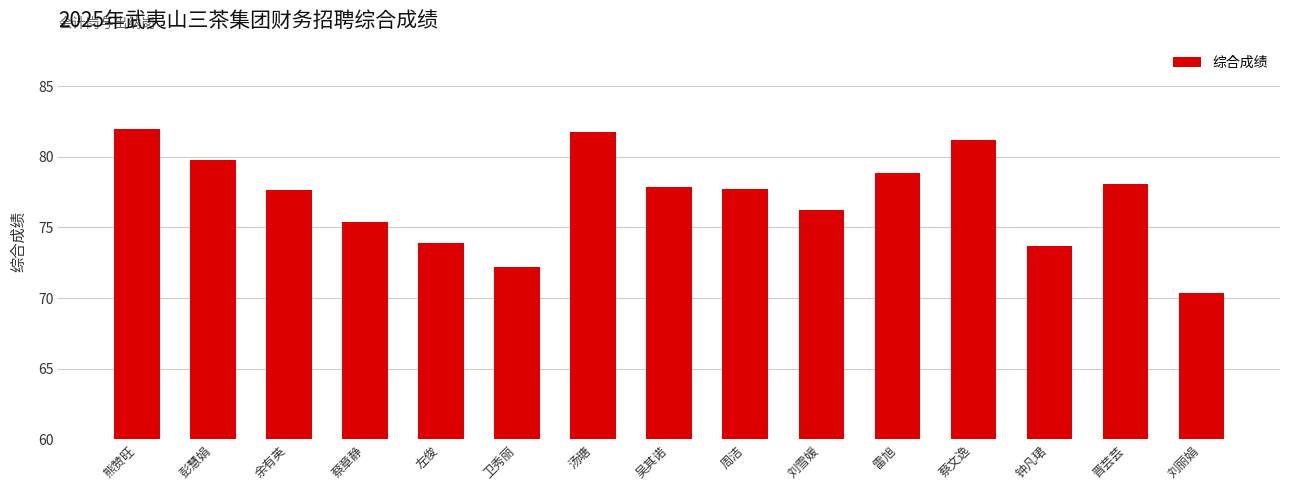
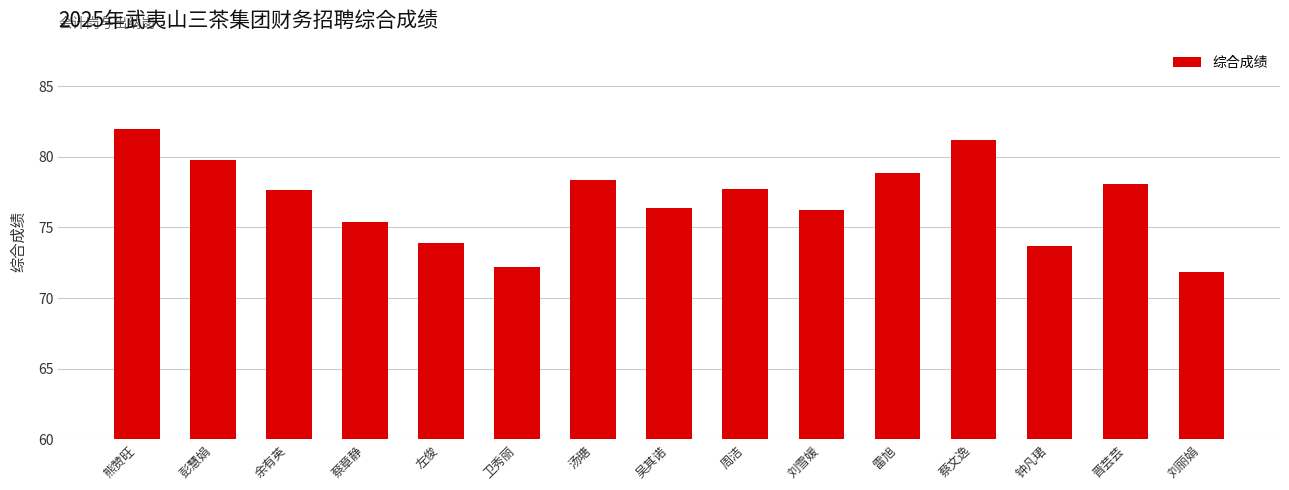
  {
    "熊赞旺": 82.0,
    "彭慧娟": 79.8,
    "余有英": 77.7,
    "蔡章静": 75.4,
    "左俊": 73.9,
    "卫秀丽": 72.2,
-   "汤瑭": 81.8,
-   "吴其诺": 77.9,
+   "汤瑭": 78.3,
+   "吴其诺": 76.4,
    "周洁": 77.7,
    "刘雪媛": 76.2,
    "雷旭": 78.9,
    "蔡文逸": 81.2,
    "钟凡珺": 73.7,
    "晋芸芸": 78.1,
-   "刘丽娟": 70.4
+   "刘丽娟": 71.8
  }
